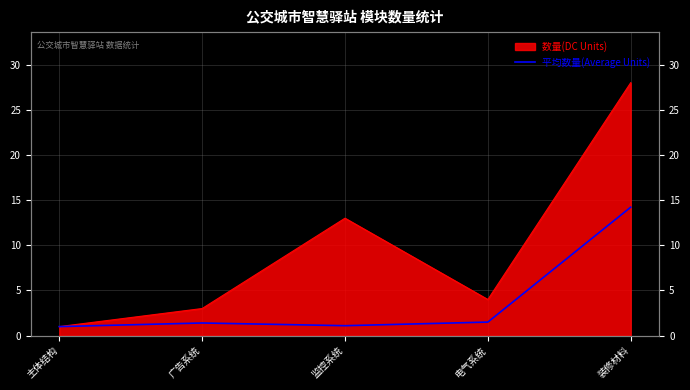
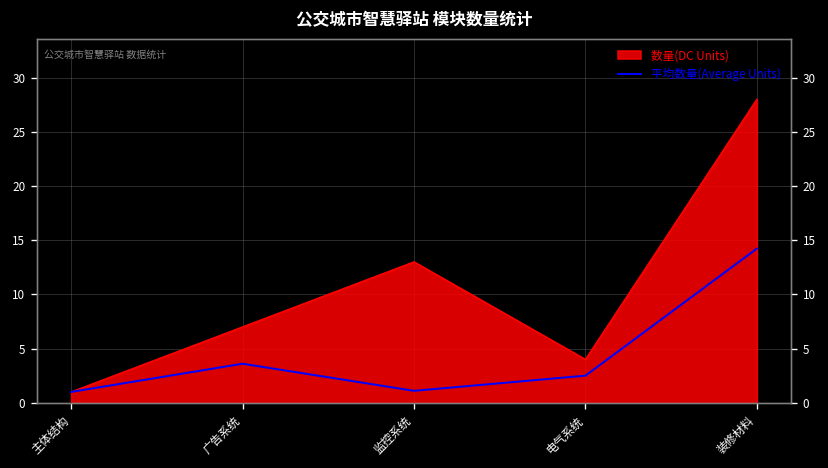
  {
    "数量(DC Units)": {
-     "广告系统": 3,
+     "广告系统": 7,
      "监控系统": 13,
      "电气系统": 4,
      "装修材料": 28
    },
    "平均数量(Average Units)": {
-     "广告系统": 1,
+     "广告系统": 4,
      "监控系统": 1,
-     "电气系统": 2,
+     "电气系统": 3,
      "装修材料": 14
    }
  }
